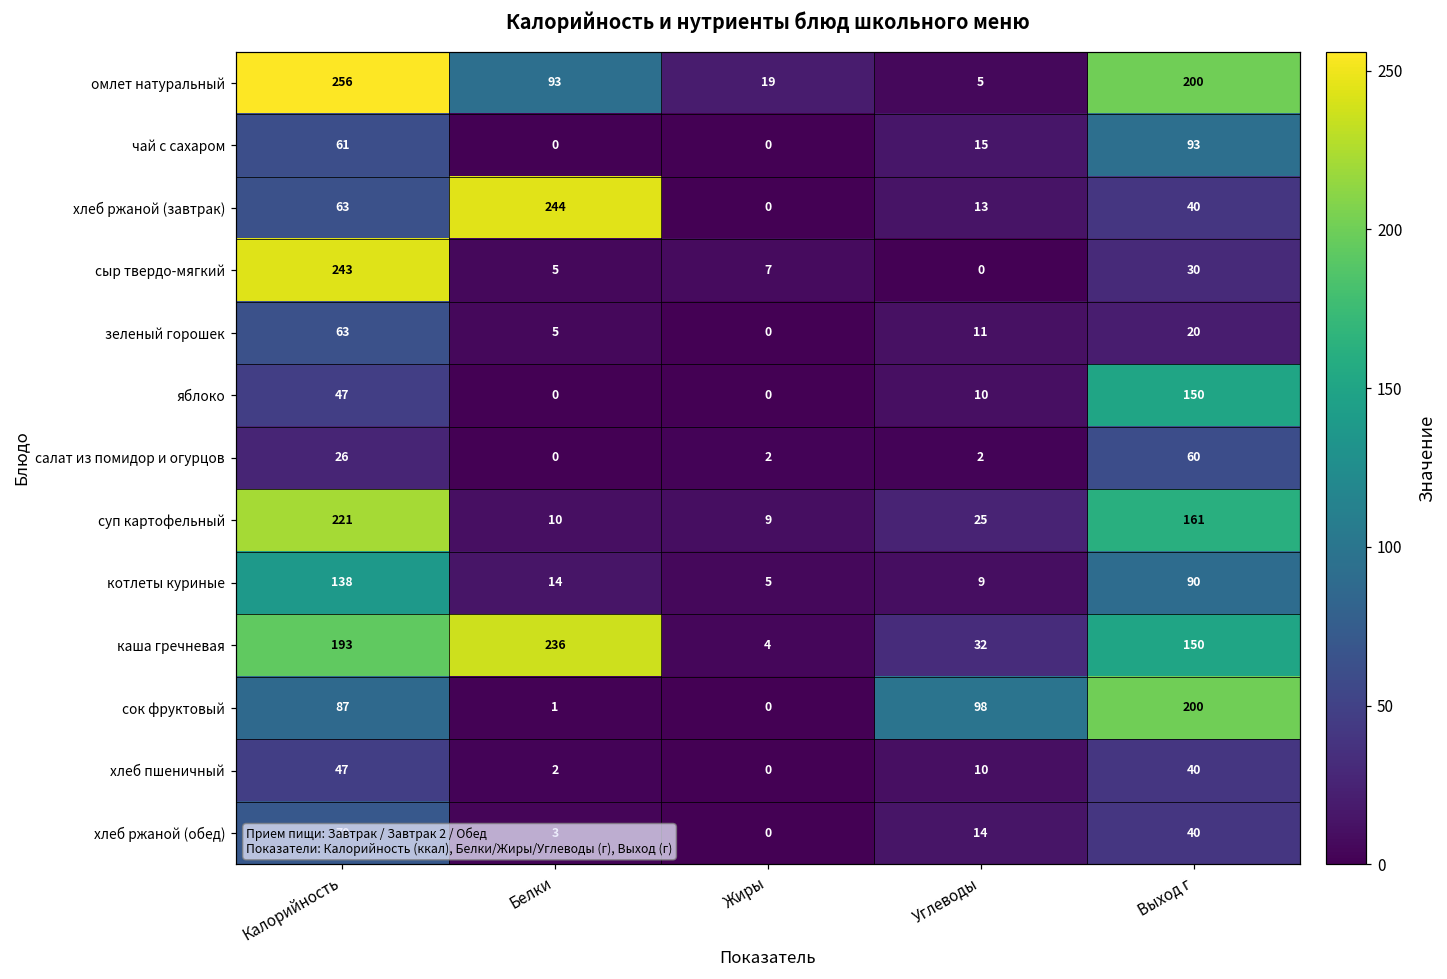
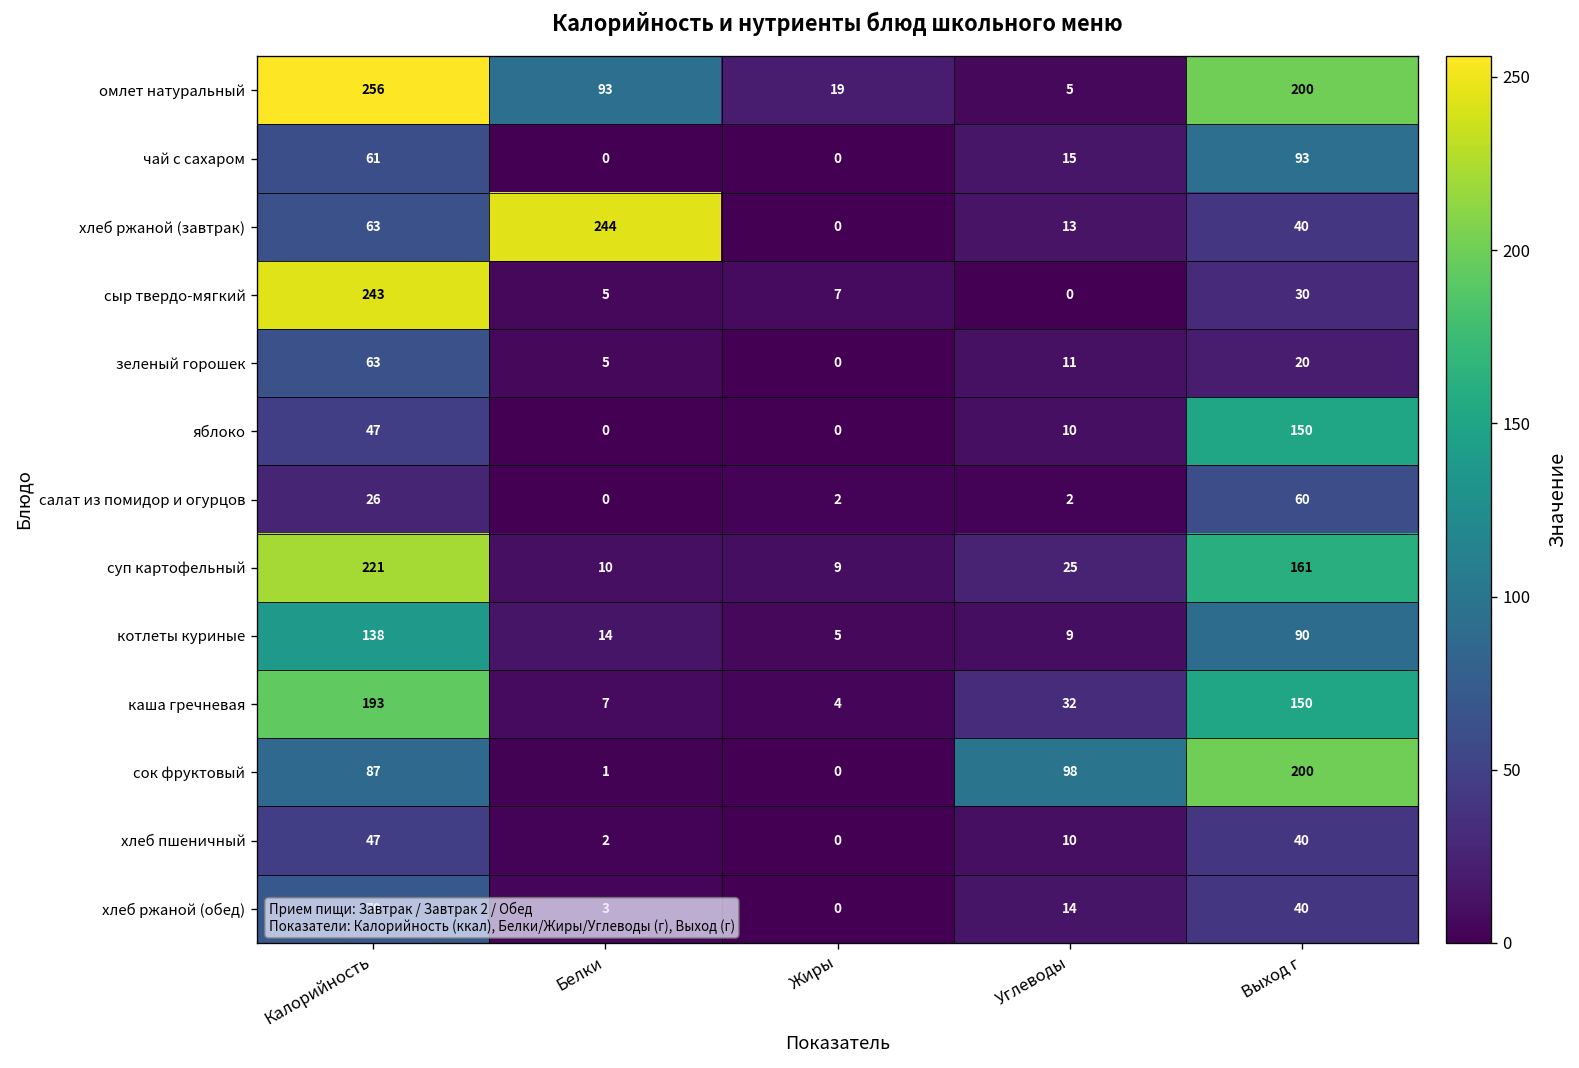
  {
    "омлет натуральный": {
      "Калорийность": 256,
      "Белки": 93,
      "Жиры": 19,
      "Углеводы": 5,
      "Выход г": 200
    },
    "чай с сахаром": {
      "Калорийность": 61,
      "Белки": 0,
      "Жиры": 0,
      "Углеводы": 15,
      "Выход г": 93
    },
    "хлеб ржаной (завтрак)": {
      "Калорийность": 63,
      "Белки": 244,
      "Жиры": 0,
      "Углеводы": 13,
      "Выход г": 40
    },
    "сыр твердо-мягкий": {
      "Калорийность": 243,
      "Белки": 5,
      "Жиры": 7,
      "Углеводы": 0,
      "Выход г": 30
    },
    "зеленый горошек": {
      "Калорийность": 63,
      "Белки": 5,
      "Жиры": 0,
      "Углеводы": 11,
      "Выход г": 20
    },
    "яблоко": {
      "Калорийность": 47,
      "Белки": 0,
      "Жиры": 0,
      "Углеводы": 10,
      "Выход г": 150
    },
    "салат из помидор и огурцов": {
      "Калорийность": 26,
      "Белки": 0,
      "Жиры": 2,
      "Углеводы": 2,
      "Выход г": 60
    },
    "суп картофельный": {
      "Калорийность": 221,
      "Белки": 10,
      "Жиры": 9,
      "Углеводы": 25,
      "Выход г": 161
    },
    "котлеты куриные": {
      "Калорийность": 138,
      "Белки": 14,
      "Жиры": 5,
      "Углеводы": 9,
      "Выход г": 90
    },
    "каша гречневая": {
      "Калорийность": 193,
-     "Белки": 236,
+     "Белки": 7,
      "Жиры": 4,
      "Углеводы": 32,
      "Выход г": 150
    },
    "сок фруктовый": {
      "Калорийность": 87,
      "Белки": 1,
      "Жиры": 0,
      "Углеводы": 98,
      "Выход г": 200
    },
    "хлеб пшеничный": {
      "Калорийность": 47,
      "Белки": 2,
      "Жиры": 0,
      "Углеводы": 10,
      "Выход г": 40
    },
    "хлеб ржаной (обед)": {
      "Жиры": 0,
      "Углеводы": 14,
      "Выход г": 40
    }
  }
